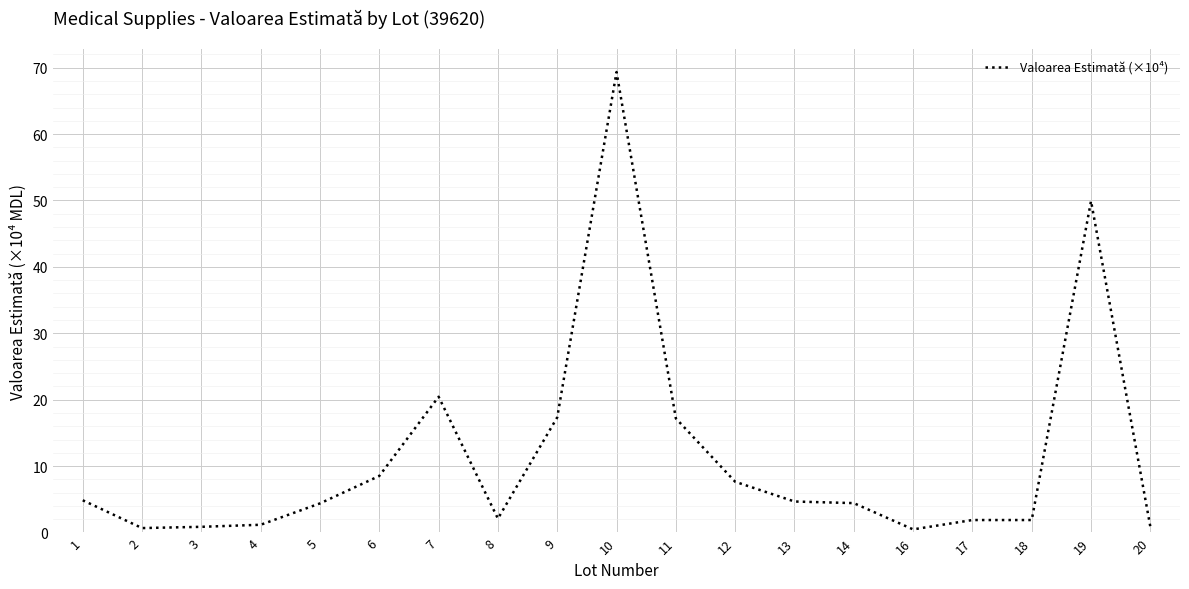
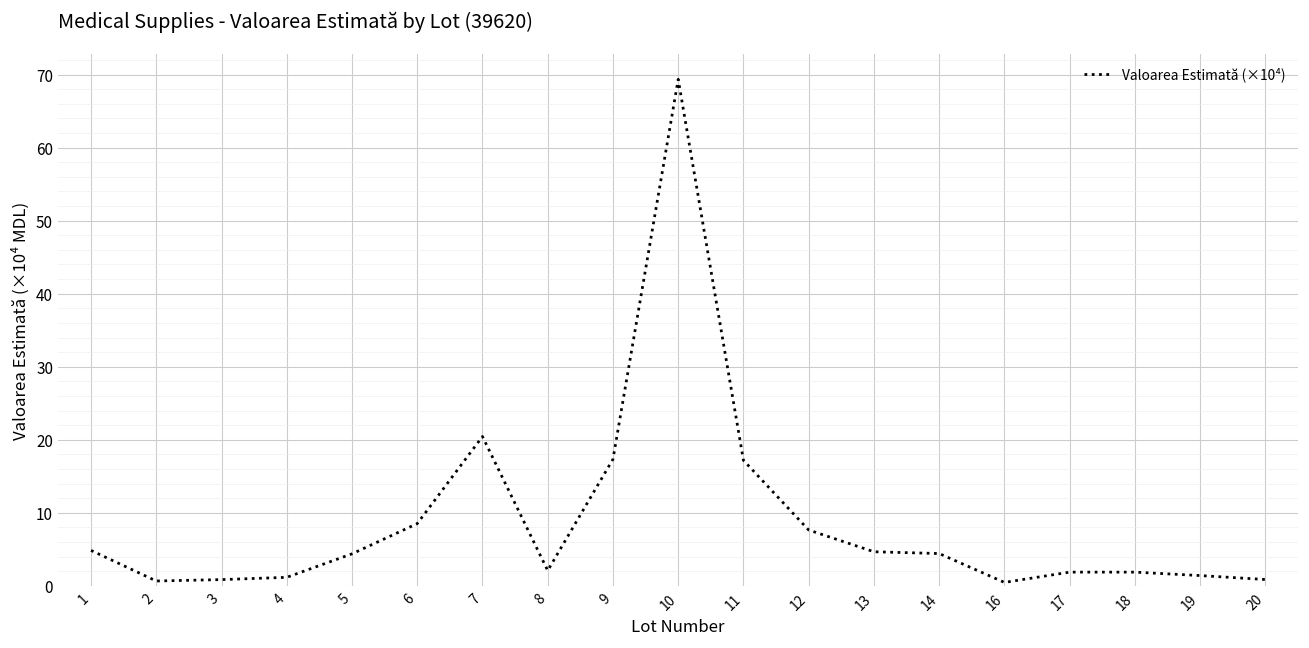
  {
    "1": 5,
    "2": 1,
    "3": 1,
    "4": 1,
    "5": 4,
    "6": 9,
    "7": 20,
    "8": 2,
    "9": 17,
    "10": 69,
    "11": 17,
    "12": 8,
    "13": 5,
    "14": 4,
    "16": 0,
    "17": 2,
    "18": 2,
-   "19": 50,
+   "19": 1,
    "20": 1
  }
